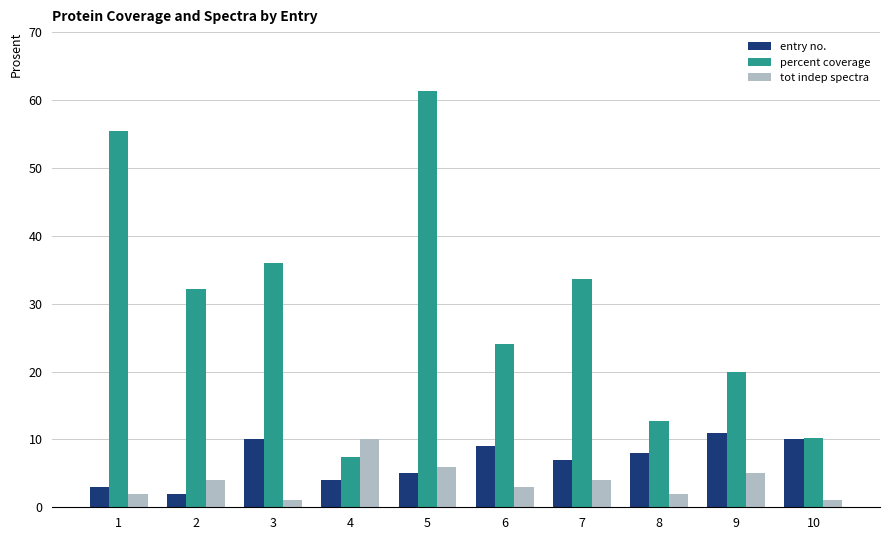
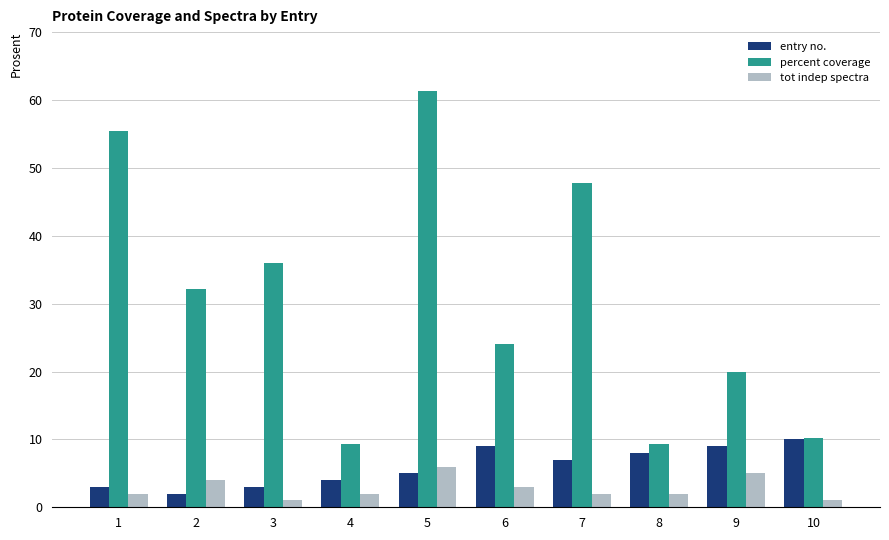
  {
    "entry no.": {
      "1": 3,
      "2": 2,
-     "3": 10,
+     "3": 3,
      "4": 4,
      "5": 5,
      "6": 9,
      "7": 7,
      "8": 8,
-     "9": 11,
+     "9": 9,
      "10": 10
    },
    "percent coverage": {
      "1": 55,
      "2": 32,
      "3": 36,
-     "4": 7,
+     "4": 9,
      "5": 61,
      "6": 24,
-     "7": 34,
-     "8": 13,
+     "7": 48,
+     "8": 9,
      "9": 20,
      "10": 10
    },
    "tot indep spectra": {
      "1": 2,
      "2": 4,
      "3": 1,
-     "4": 10,
+     "4": 2,
      "5": 6,
      "6": 3,
-     "7": 4,
+     "7": 2,
      "8": 2,
      "9": 5,
      "10": 1
    }
  }
